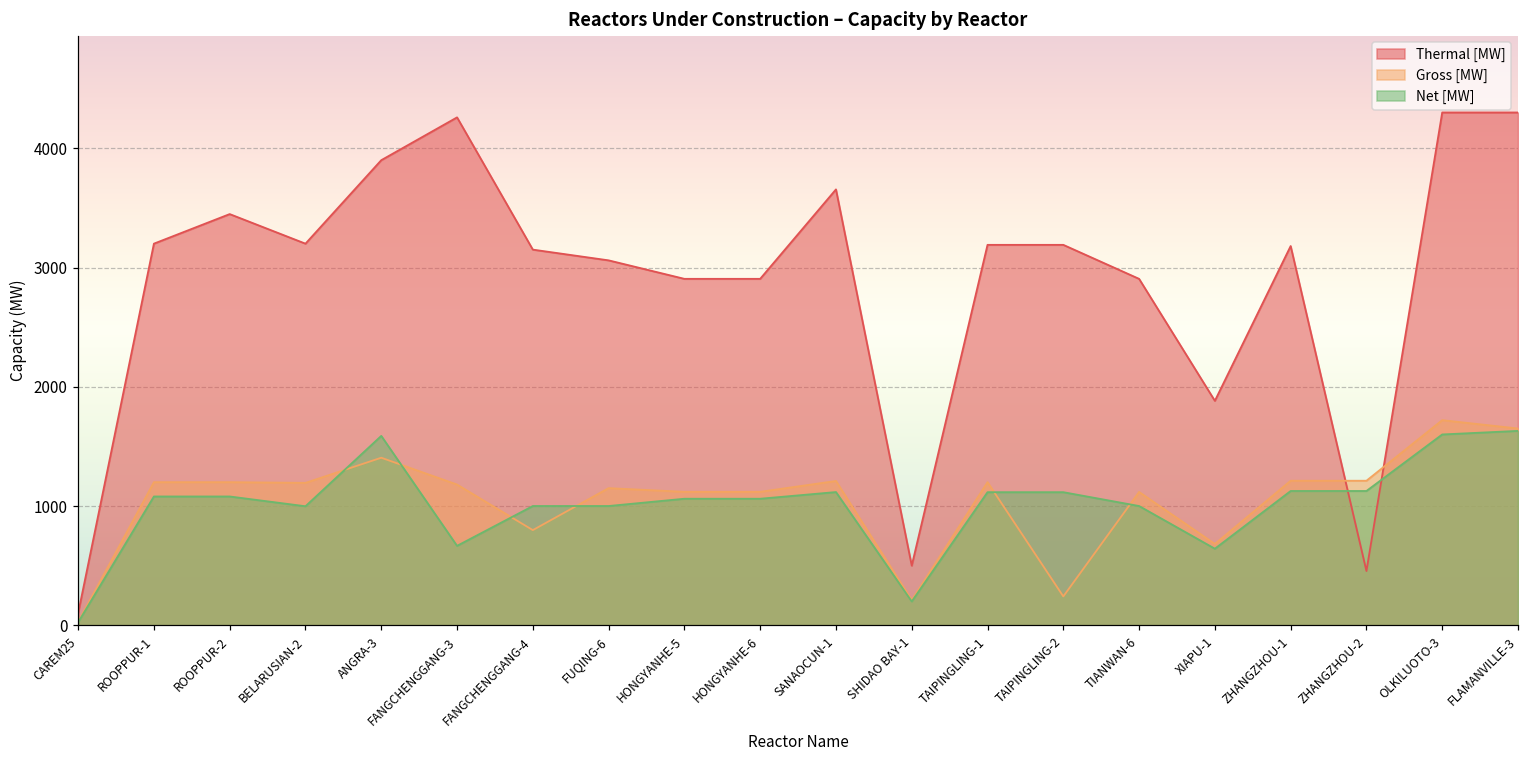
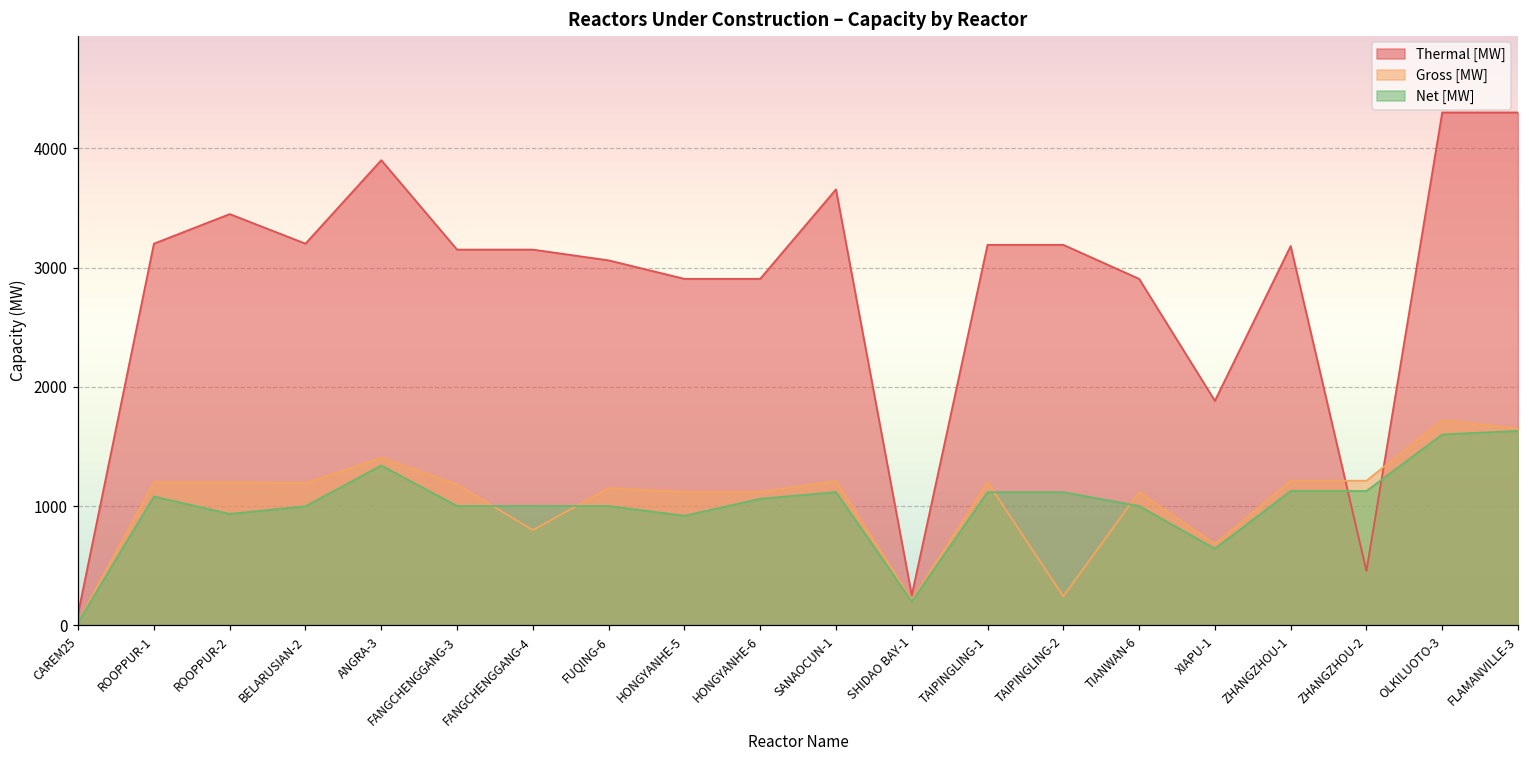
  {
    "Thermal [MW]": {
      "CAREM25": 100,
      "ROOPPUR-1": 3200,
      "ROOPPUR-2": 3450,
      "BELARUSIAN-2": 3200,
      "ANGRA-3": 3900,
-     "FANGCHENGGANG-3": 4260,
+     "FANGCHENGGANG-3": 3150,
      "FANGCHENGGANG-4": 3150,
      "FUQING-6": 3060,
      "HONGYANHE-5": 2910,
      "HONGYANHE-6": 2910,
      "SANAOCUN-1": 3660,
-     "SHIDAO BAY-1": 500,
+     "SHIDAO BAY-1": 250,
      "TAIPINGLING-1": 3190,
      "TAIPINGLING-2": 3190,
      "TIANWAN-6": 2910,
      "XIAPU-1": 1880,
      "ZHANGZHOU-1": 3180,
      "ZHANGZHOU-2": 460,
      "OLKILUOTO-3": 4300,
      "FLAMANVILLE-3": 4300
    },
    "Gross [MW]": {
      "ROOPPUR-1": 1200,
      "ROOPPUR-2": 1200,
      "BELARUSIAN-2": 1190,
      "ANGRA-3": 1410,
      "FANGCHENGGANG-3": 1180,
      "FANGCHENGGANG-4": 800,
      "FUQING-6": 1150,
      "HONGYANHE-5": 1120,
      "HONGYANHE-6": 1120,
      "SANAOCUN-1": 1210,
      "TAIPINGLING-1": 1200,
      "TAIPINGLING-2": 240,
      "TIANWAN-6": 1120,
      "XIAPU-1": 680,
      "ZHANGZHOU-1": 1210,
      "ZHANGZHOU-2": 1210,
      "OLKILUOTO-3": 1720
    },
    "Net [MW]": {
      "ROOPPUR-1": 1080,
-     "ROOPPUR-2": 1080,
+     "ROOPPUR-2": 930,
      "BELARUSIAN-2": 1000,
-     "ANGRA-3": 1590,
-     "FANGCHENGGANG-3": 670,
+     "ANGRA-3": 1340,
+     "FANGCHENGGANG-3": 1000,
      "FANGCHENGGANG-4": 1000,
      "FUQING-6": 1000,
-     "HONGYANHE-5": 1060,
+     "HONGYANHE-5": 920,
      "HONGYANHE-6": 1060,
      "SANAOCUN-1": 1120,
      "TAIPINGLING-1": 1120,
      "TAIPINGLING-2": 1120,
      "TIANWAN-6": 1000,
      "XIAPU-1": 640,
      "ZHANGZHOU-1": 1130,
      "ZHANGZHOU-2": 1130,
      "OLKILUOTO-3": 1600
    }
  }
